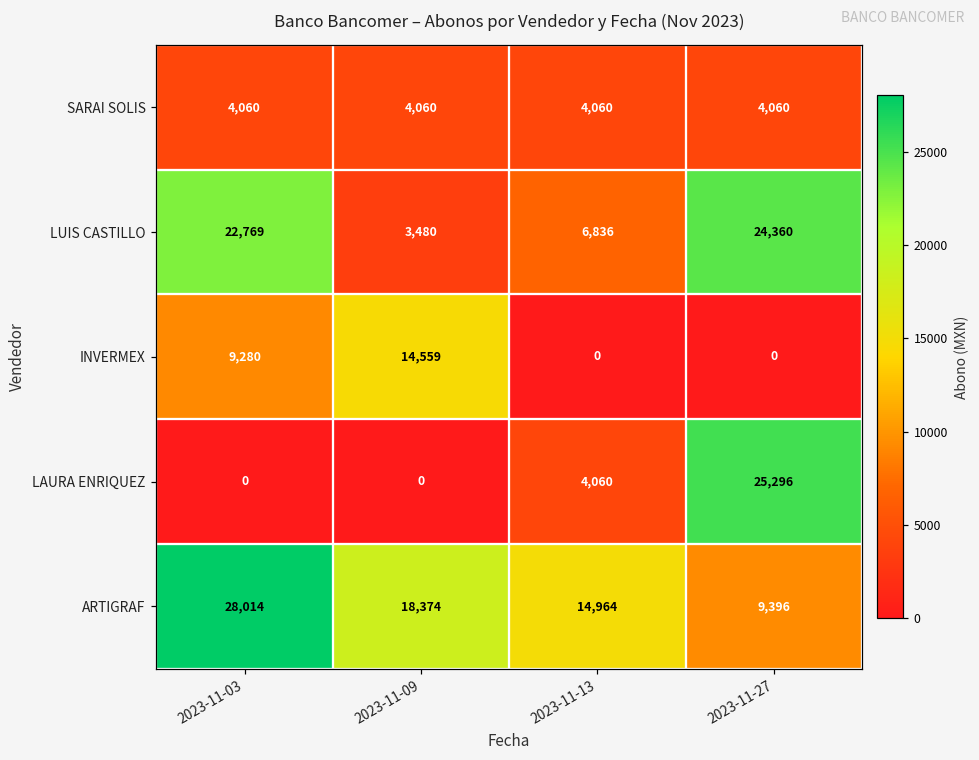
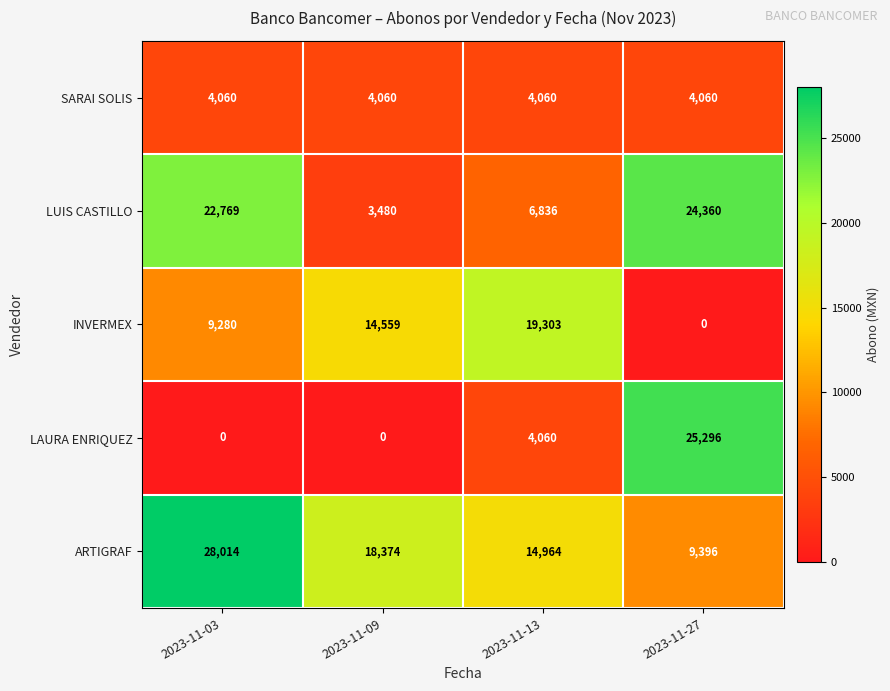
  {
    "SARAI SOLIS": {
      "2023-11-03": "4,060",
      "2023-11-09": "4,060",
      "2023-11-13": "4,060",
      "2023-11-27": "4,060"
    },
    "LUIS CASTILLO": {
      "2023-11-03": "22,769",
      "2023-11-09": "3,480",
      "2023-11-13": "6,836",
      "2023-11-27": "24,360"
    },
    "INVERMEX": {
      "2023-11-03": "9,280",
      "2023-11-09": "14,559",
-     "2023-11-13": "0",
+     "2023-11-13": "19,303",
      "2023-11-27": "0"
    },
    "LAURA ENRIQUEZ": {
      "2023-11-03": "0",
      "2023-11-09": "0",
      "2023-11-13": "4,060",
      "2023-11-27": "25,296"
    },
    "ARTIGRAF": {
      "2023-11-03": "28,014",
      "2023-11-09": "18,374",
      "2023-11-13": "14,964",
      "2023-11-27": "9,396"
    }
  }
